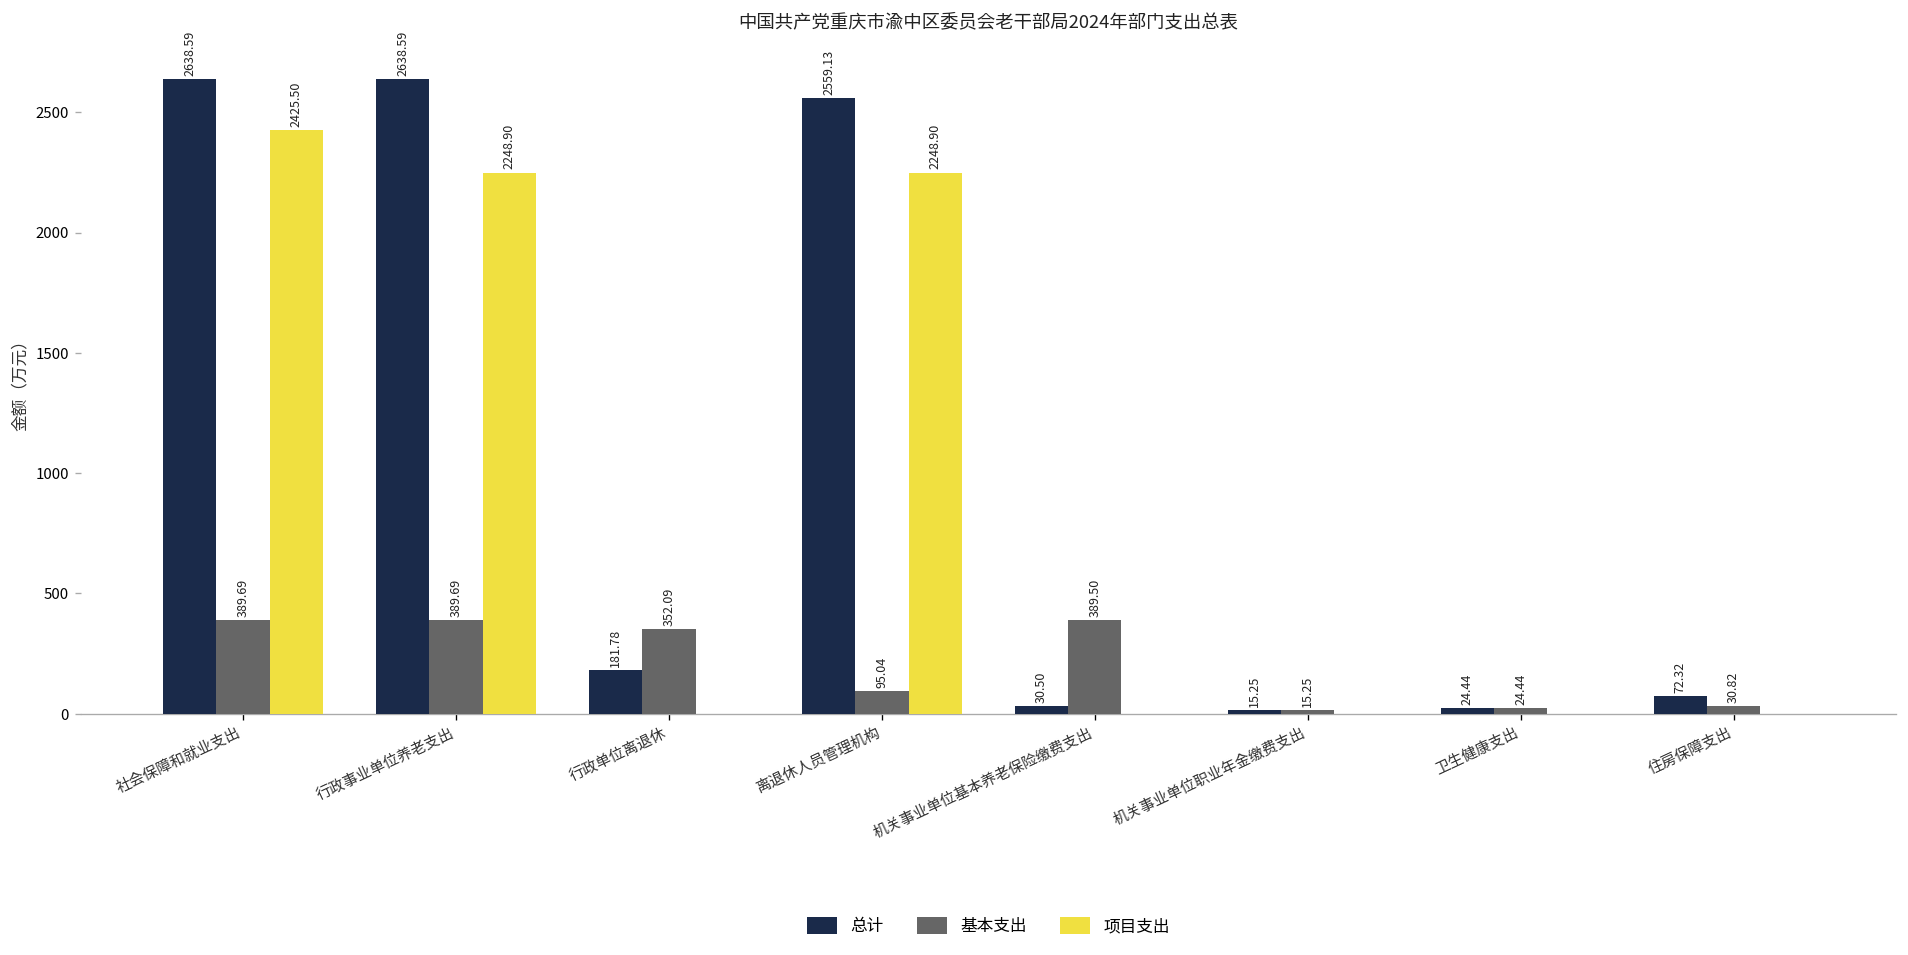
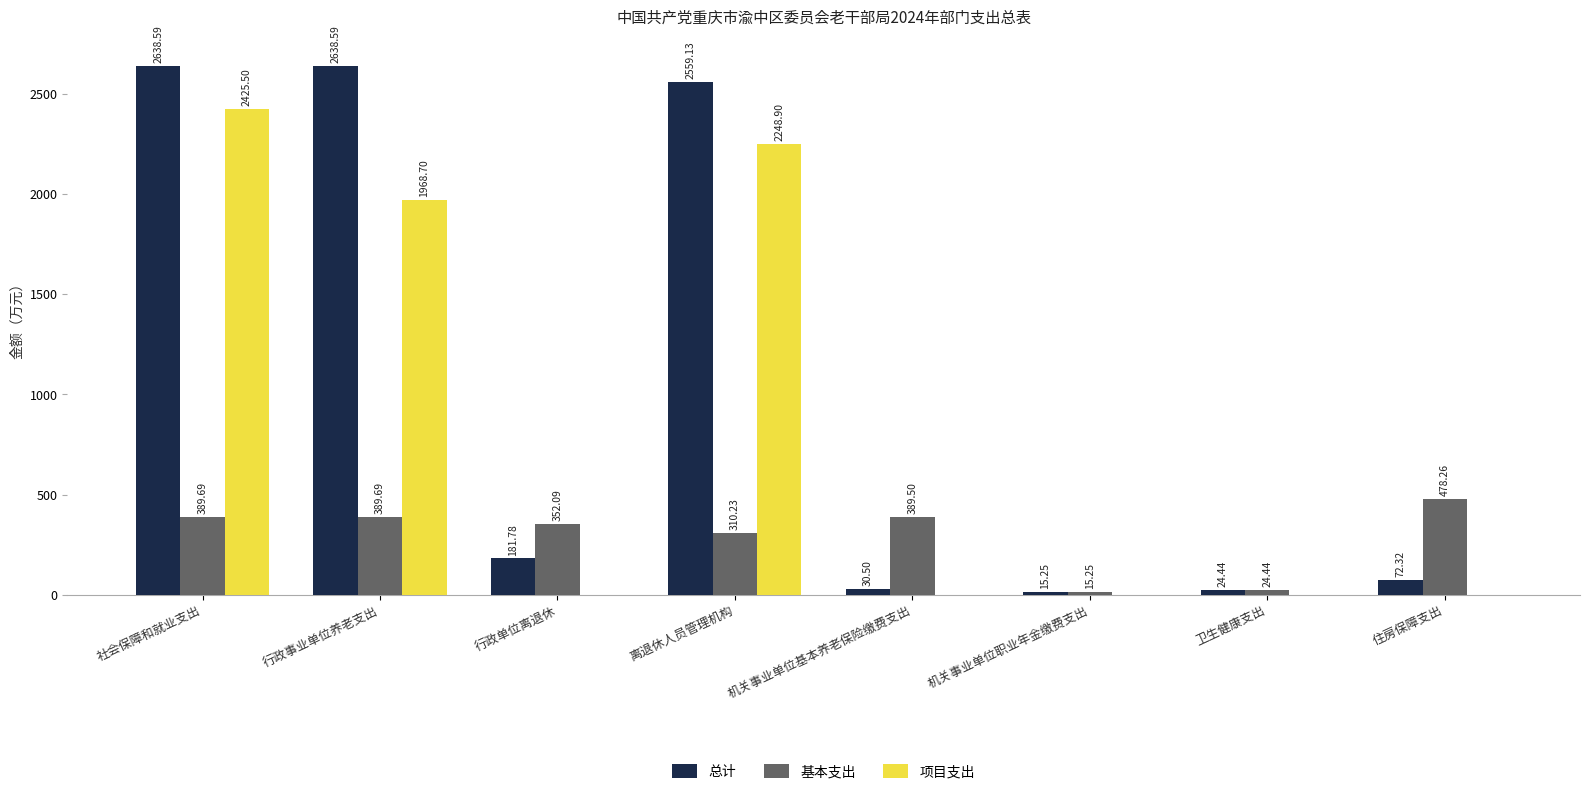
  {
    "总计": {
      "社会保障和就业支出": 2638.59,
      "行政事业单位养老支出": 2638.59,
      "行政单位离退休": 181.78,
      "离退休人员管理机构": 2559.13,
      "机关事业单位基本养老保险缴费支出": 30.50,
      "机关事业单位职业年金缴费支出": 15.25,
      "卫生健康支出": 24.44,
      "住房保障支出": 72.32
    },
    "基本支出": {
      "社会保障和就业支出": 389.69,
      "行政事业单位养老支出": 389.69,
      "行政单位离退休": 352.09,
-     "离退休人员管理机构": 95.04,
+     "离退休人员管理机构": 310.23,
      "机关事业单位基本养老保险缴费支出": 389.50,
      "机关事业单位职业年金缴费支出": 15.25,
      "卫生健康支出": 24.44,
-     "住房保障支出": 30.82
+     "住房保障支出": 478.26
    },
    "项目支出": {
      "社会保障和就业支出": 2425.50,
-     "行政事业单位养老支出": 2248.90,
+     "行政事业单位养老支出": 1968.70,
      "离退休人员管理机构": 2248.90
    }
  }
